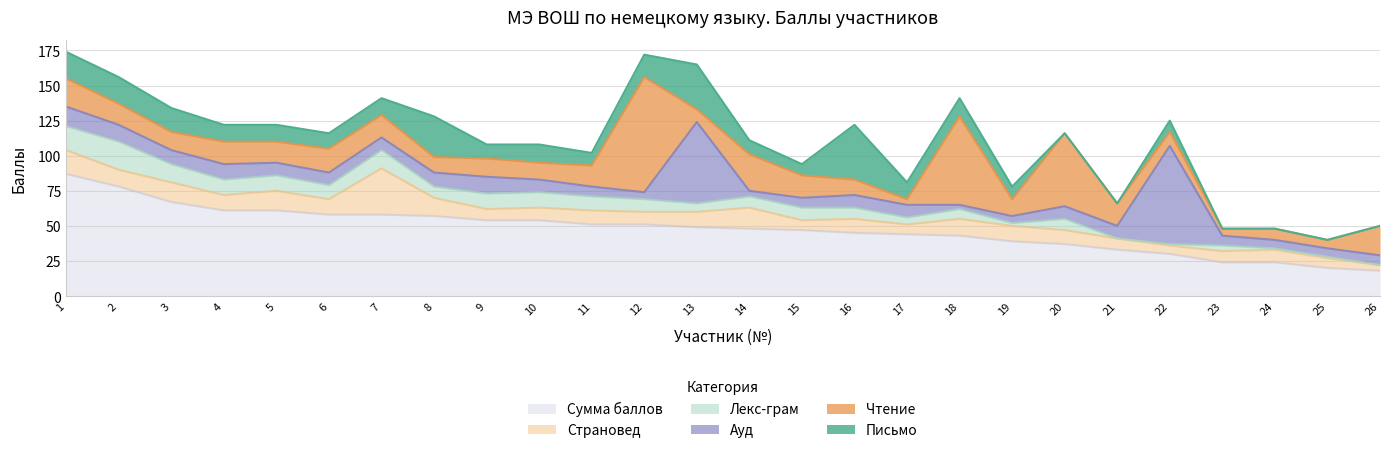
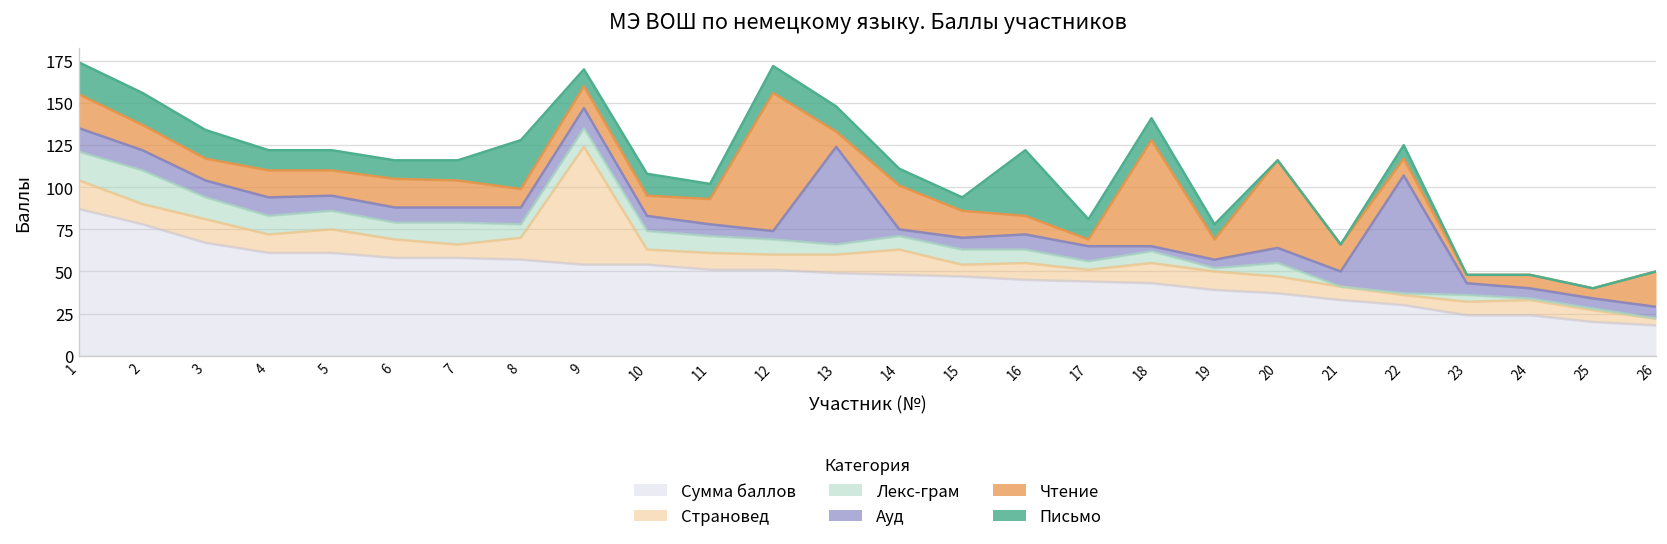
  {
    "Страновед": {
      "1": 17,
      "2": 12,
      "3": 14,
      "4": 11,
      "5": 14,
      "6": 11,
-     "7": 33,
+     "7": 8,
      "8": 13,
-     "9": 8,
+     "9": 70,
      "10": 9,
      "11": 10,
      "12": 9,
      "13": 11,
      "14": 15,
      "15": 7,
      "16": 10,
      "17": 7,
      "18": 12,
      "19": 11,
      "20": 10,
      "23": 8
    },
    "Ауд": {
      "1": 14,
      "2": 12,
      "3": 10,
      "4": 11,
      "5": 9,
      "6": 9,
      "7": 9,
      "8": 10,
      "9": 12,
      "10": 9,
      "11": 7,
      "12": 5,
      "13": 58,
      "14": 4,
      "15": 7,
      "16": 9,
      "17": 9,
      "18": 3,
      "19": 5,
      "20": 9,
      "21": 9,
      "22": 70,
      "23": 7,
      "24": 6,
      "25": 6,
      "26": 7
    },
    "Чтение": {
      "1": 20,
      "2": 15,
      "3": 13,
      "4": 16,
      "5": 15,
      "6": 17,
      "7": 16,
      "8": 11,
      "9": 13,
      "10": 12,
      "11": 15,
      "12": 82,
      "13": 9,
      "14": 26,
      "15": 16,
      "16": 11,
      "17": 4,
      "18": 63,
      "19": 12,
      "22": 10
    },
    "Письмо": {
      "1": 19,
      "2": 19,
      "3": 17,
      "4": 12,
      "5": 12,
      "6": 11,
      "7": 12,
      "8": 29,
      "9": 10,
      "10": 13,
      "11": 9,
      "12": 16,
-     "13": 32,
+     "13": 15,
      "14": 10,
      "15": 8,
      "16": 39,
      "17": 12,
      "18": 13,
      "19": 9,
      "22": 8
    }
  }
